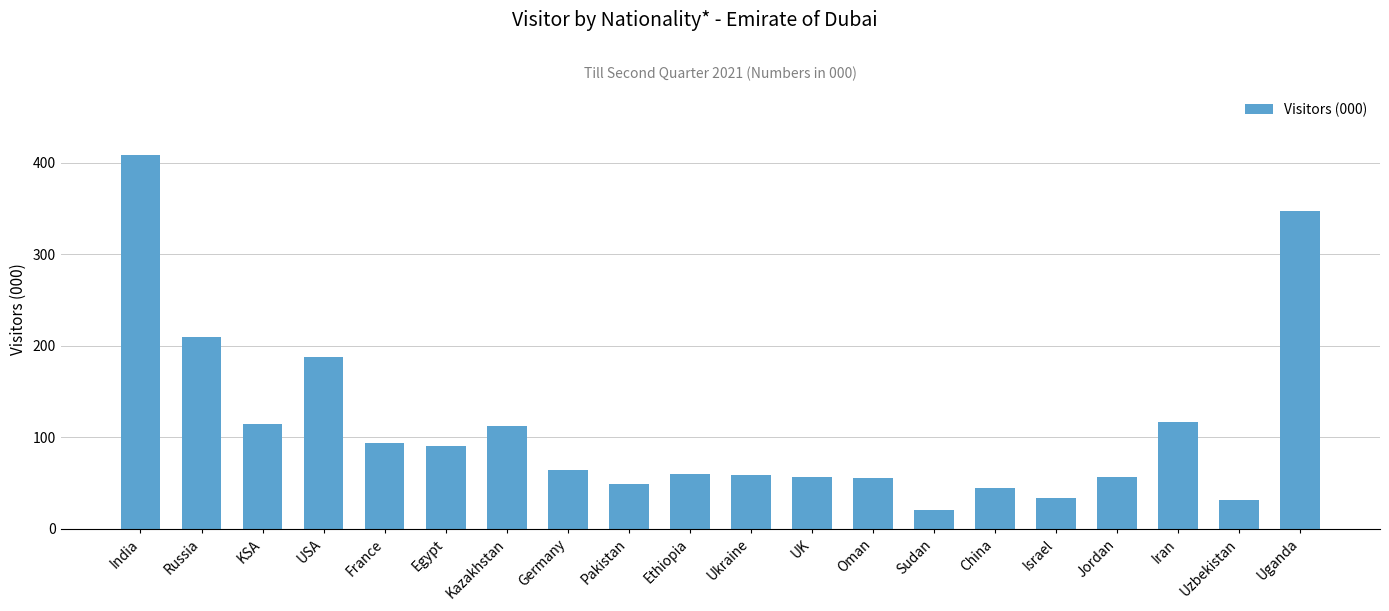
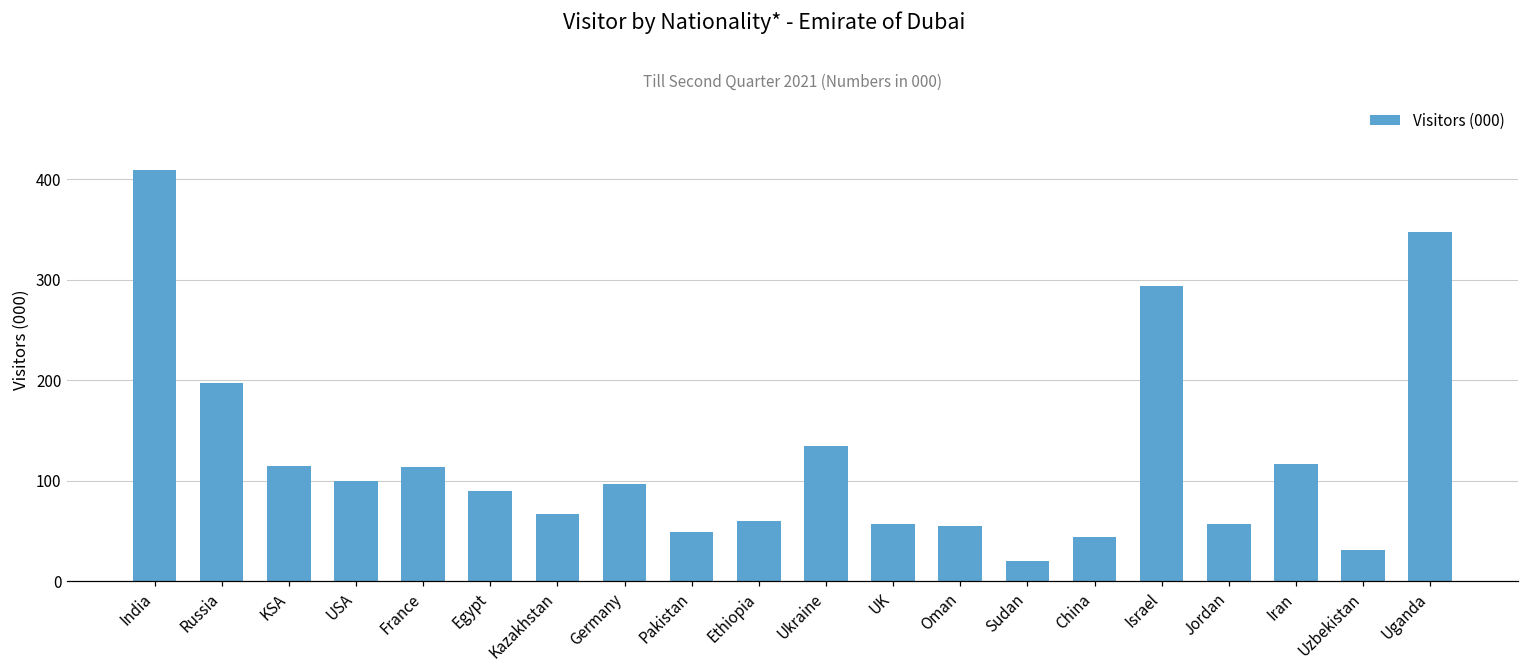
  {
    "India": 410,
-   "Russia": 210,
+   "Russia": 200,
    "KSA": 120,
-   "USA": 190,
-   "France": 90,
+   "USA": 100,
+   "France": 110,
    "Egypt": 90,
-   "Kazakhstan": 110,
-   "Germany": 60,
+   "Kazakhstan": 70,
+   "Germany": 100,
    "Pakistan": 50,
    "Ethiopia": 60,
-   "Ukraine": 60,
+   "Ukraine": 140,
    "UK": 60,
    "Oman": 60,
    "Sudan": 20,
    "China": 40,
-   "Israel": 30,
+   "Israel": 290,
    "Jordan": 60,
    "Iran": 120,
    "Uzbekistan": 30,
    "Uganda": 350
  }
